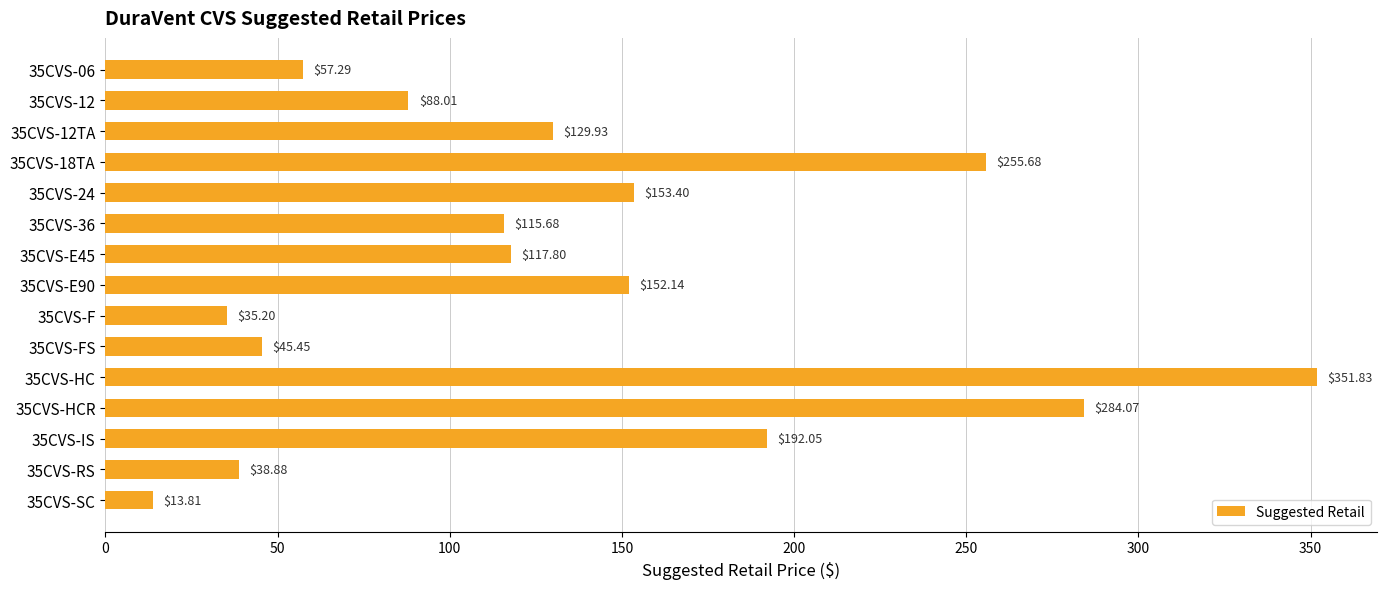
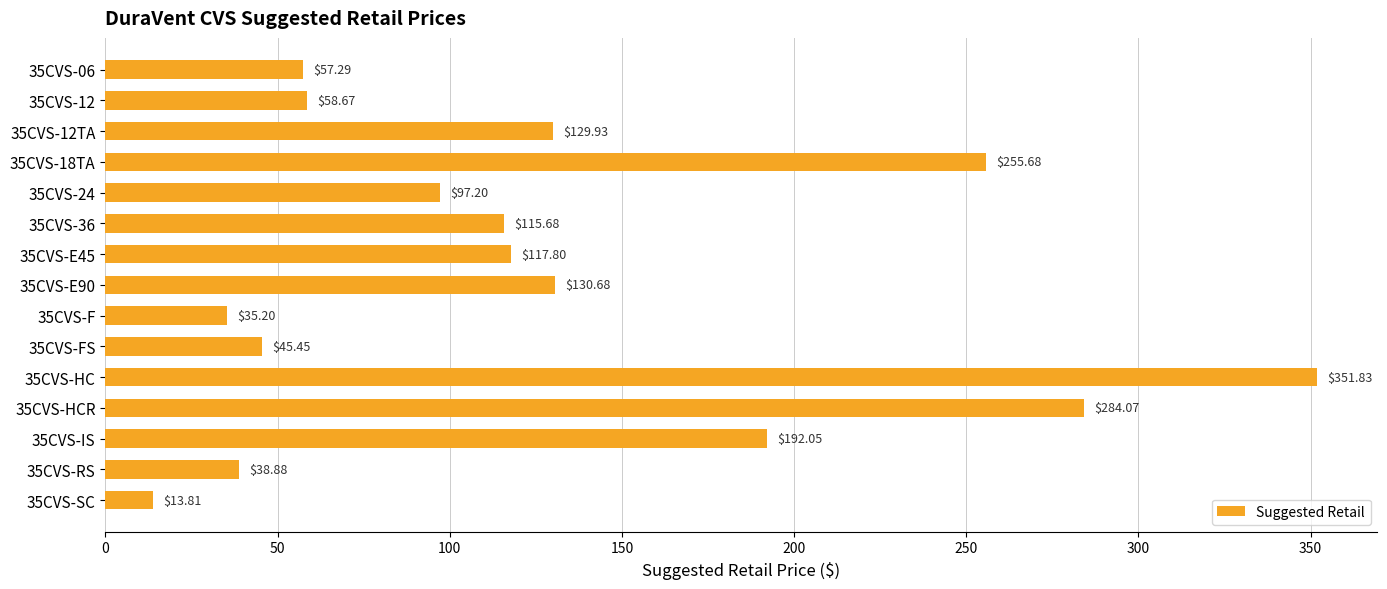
  {
    "35CVS-06": "$57.29",
-   "35CVS-12": "$88.01",
+   "35CVS-12": "$58.67",
    "35CVS-12TA": "$129.93",
    "35CVS-18TA": "$255.68",
-   "35CVS-24": "$153.40",
+   "35CVS-24": "$97.20",
    "35CVS-36": "$115.68",
    "35CVS-E45": "$117.80",
-   "35CVS-E90": "$152.14",
+   "35CVS-E90": "$130.68",
    "35CVS-F": "$35.20",
    "35CVS-FS": "$45.45",
    "35CVS-HC": "$351.83",
    "35CVS-HCR": "$284.07",
    "35CVS-IS": "$192.05",
    "35CVS-RS": "$38.88",
    "35CVS-SC": "$13.81"
  }
